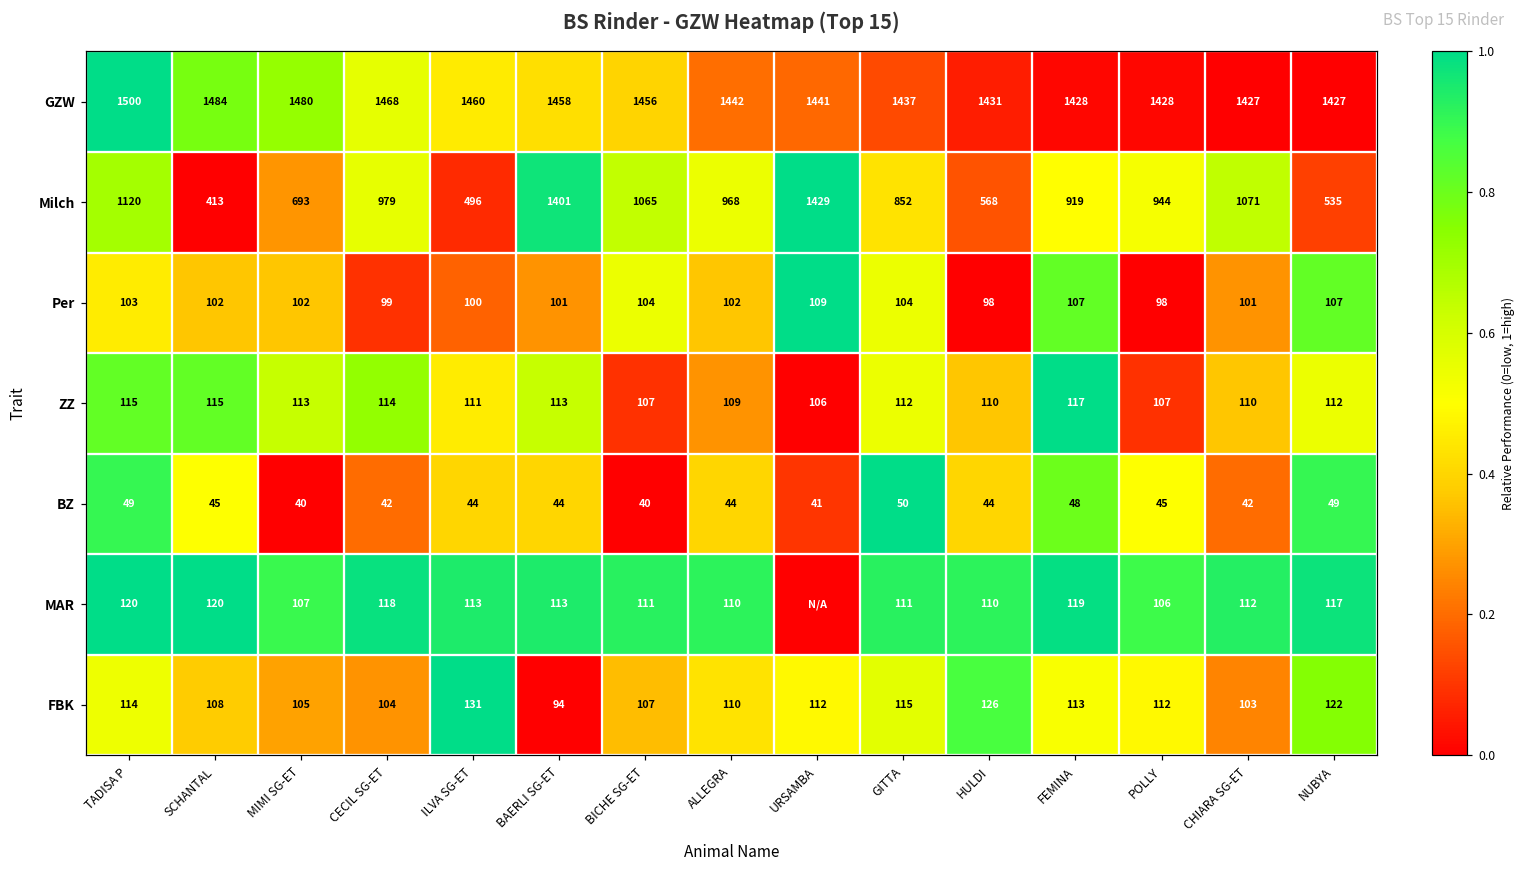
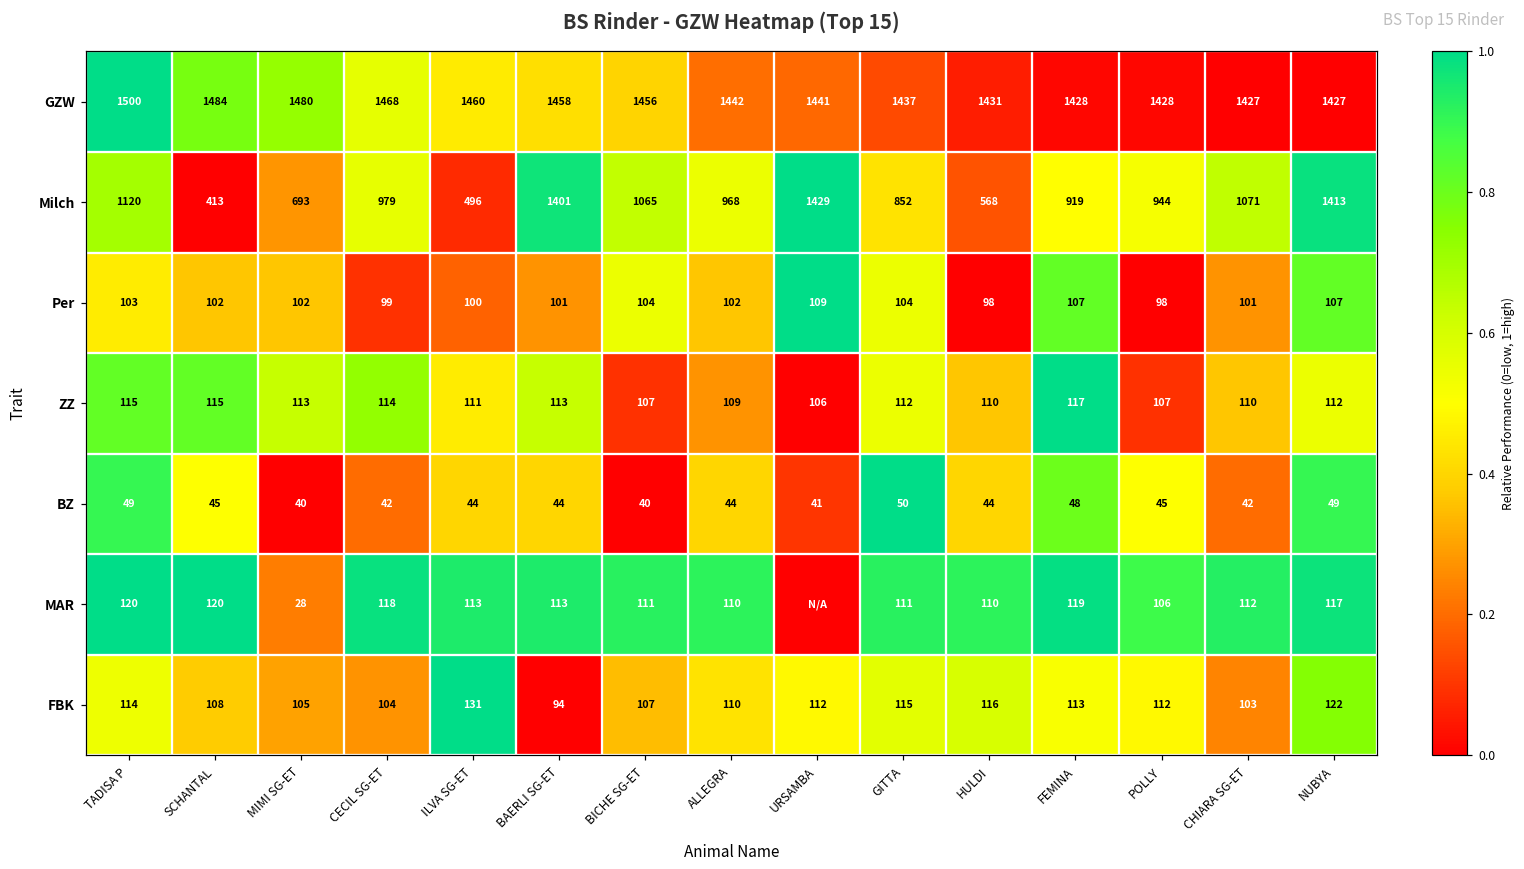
  {
    "GZW": {
      "TADISA P": 1500,
      "SCHANTAL": 1484,
      "MIMI SG-ET": 1480,
      "CECIL SG-ET": 1468,
      "ILVA SG-ET": 1460,
      "BAERLI SG-ET": 1458,
      "BICHE SG-ET": 1456,
      "ALLEGRA": 1442,
      "URSAMBA": 1441,
      "GITTA": 1437,
      "HULDI": 1431,
      "FEMINA": 1428,
      "POLLY": 1428,
      "CHIARA SG-ET": 1427,
      "NUBYA": 1427
    },
    "Milch": {
      "TADISA P": 1120,
      "SCHANTAL": 413,
      "MIMI SG-ET": 693,
      "CECIL SG-ET": 979,
      "ILVA SG-ET": 496,
      "BAERLI SG-ET": 1401,
      "BICHE SG-ET": 1065,
      "ALLEGRA": 968,
      "URSAMBA": 1429,
      "GITTA": 852,
      "HULDI": 568,
      "FEMINA": 919,
      "POLLY": 944,
      "CHIARA SG-ET": 1071,
-     "NUBYA": 535
+     "NUBYA": 1413
    },
    "Per": {
      "TADISA P": 103,
      "SCHANTAL": 102,
      "MIMI SG-ET": 102,
      "CECIL SG-ET": 99,
      "ILVA SG-ET": 100,
      "BAERLI SG-ET": 101,
      "BICHE SG-ET": 104,
      "ALLEGRA": 102,
      "URSAMBA": 109,
      "GITTA": 104,
      "HULDI": 98,
      "FEMINA": 107,
      "POLLY": 98,
      "CHIARA SG-ET": 101,
      "NUBYA": 107
    },
    "ZZ": {
      "TADISA P": 115,
      "SCHANTAL": 115,
      "MIMI SG-ET": 113,
      "CECIL SG-ET": 114,
      "ILVA SG-ET": 111,
      "BAERLI SG-ET": 113,
      "BICHE SG-ET": 107,
      "ALLEGRA": 109,
      "URSAMBA": 106,
      "GITTA": 112,
      "HULDI": 110,
      "FEMINA": 117,
      "POLLY": 107,
      "CHIARA SG-ET": 110,
      "NUBYA": 112
    },
    "BZ": {
      "TADISA P": 49,
      "SCHANTAL": 45,
      "MIMI SG-ET": 40,
      "CECIL SG-ET": 42,
      "ILVA SG-ET": 44,
      "BAERLI SG-ET": 44,
      "BICHE SG-ET": 40,
      "ALLEGRA": 44,
      "URSAMBA": 41,
      "GITTA": 50,
      "HULDI": 44,
      "FEMINA": 48,
      "POLLY": 45,
      "CHIARA SG-ET": 42,
      "NUBYA": 49
    },
    "MAR": {
      "TADISA P": 120,
      "SCHANTAL": 120,
-     "MIMI SG-ET": 107,
+     "MIMI SG-ET": 28,
      "CECIL SG-ET": 118,
      "ILVA SG-ET": 113,
      "BAERLI SG-ET": 113,
      "BICHE SG-ET": 111,
      "ALLEGRA": 110,
      "GITTA": 111,
      "HULDI": 110,
      "FEMINA": 119,
      "POLLY": 106,
      "CHIARA SG-ET": 112,
      "NUBYA": 117
    },
    "FBK": {
      "TADISA P": 114,
      "SCHANTAL": 108,
      "MIMI SG-ET": 105,
      "CECIL SG-ET": 104,
      "ILVA SG-ET": 131,
      "BAERLI SG-ET": 94,
      "BICHE SG-ET": 107,
      "ALLEGRA": 110,
      "URSAMBA": 112,
      "GITTA": 115,
-     "HULDI": 126,
+     "HULDI": 116,
      "FEMINA": 113,
      "POLLY": 112,
      "CHIARA SG-ET": 103,
      "NUBYA": 122
    }
  }
